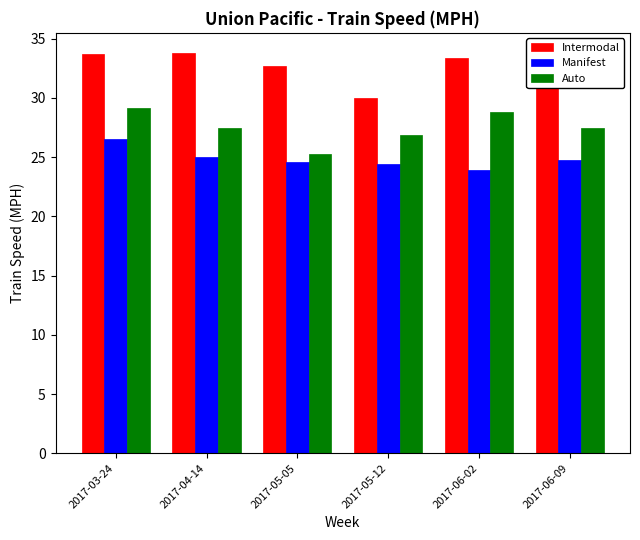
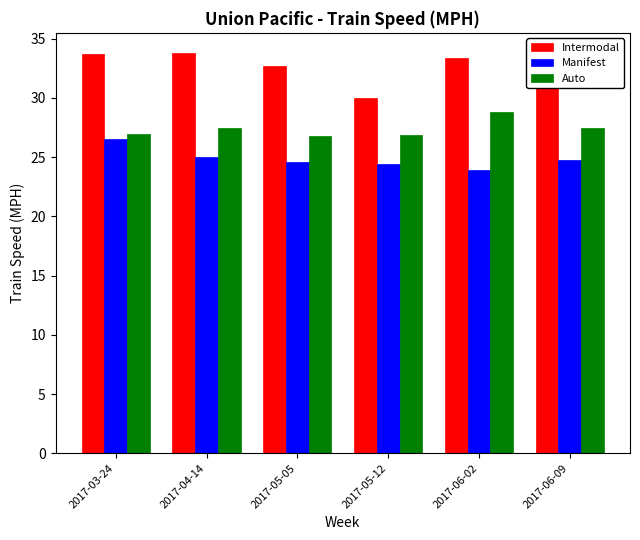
  {
    "Intermodal": {
      "2017-03-24": 33.7,
      "2017-04-14": 33.8,
      "2017-05-05": 32.6,
      "2017-05-12": 30.0,
      "2017-06-02": 33.4
    },
    "Manifest": {
      "2017-03-24": 26.5,
      "2017-04-14": 25.0,
      "2017-05-05": 24.6,
      "2017-05-12": 24.4,
      "2017-06-02": 23.9,
      "2017-06-09": 24.7
    },
    "Auto": {
-     "2017-03-24": 29.1,
+     "2017-03-24": 27.0,
      "2017-04-14": 27.4,
-     "2017-05-05": 25.3,
+     "2017-05-05": 26.8,
      "2017-05-12": 26.9,
      "2017-06-02": 28.8,
      "2017-06-09": 27.5
    }
  }
